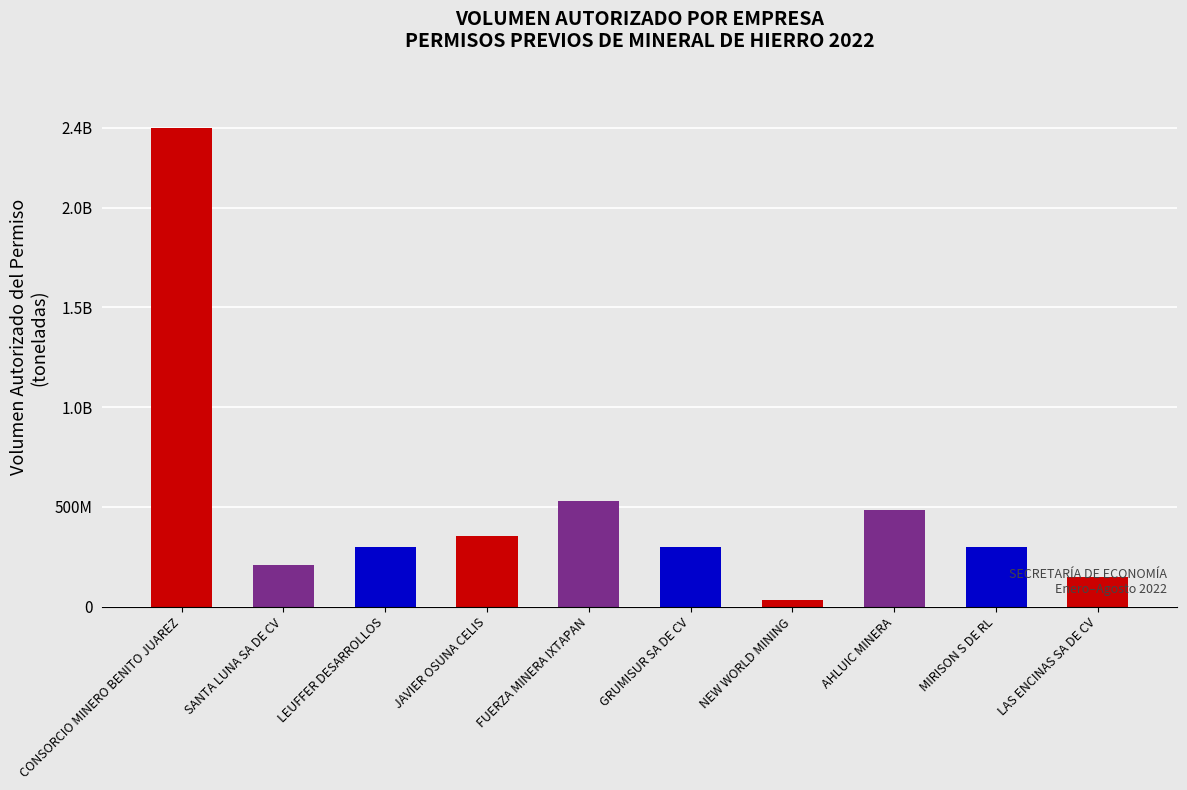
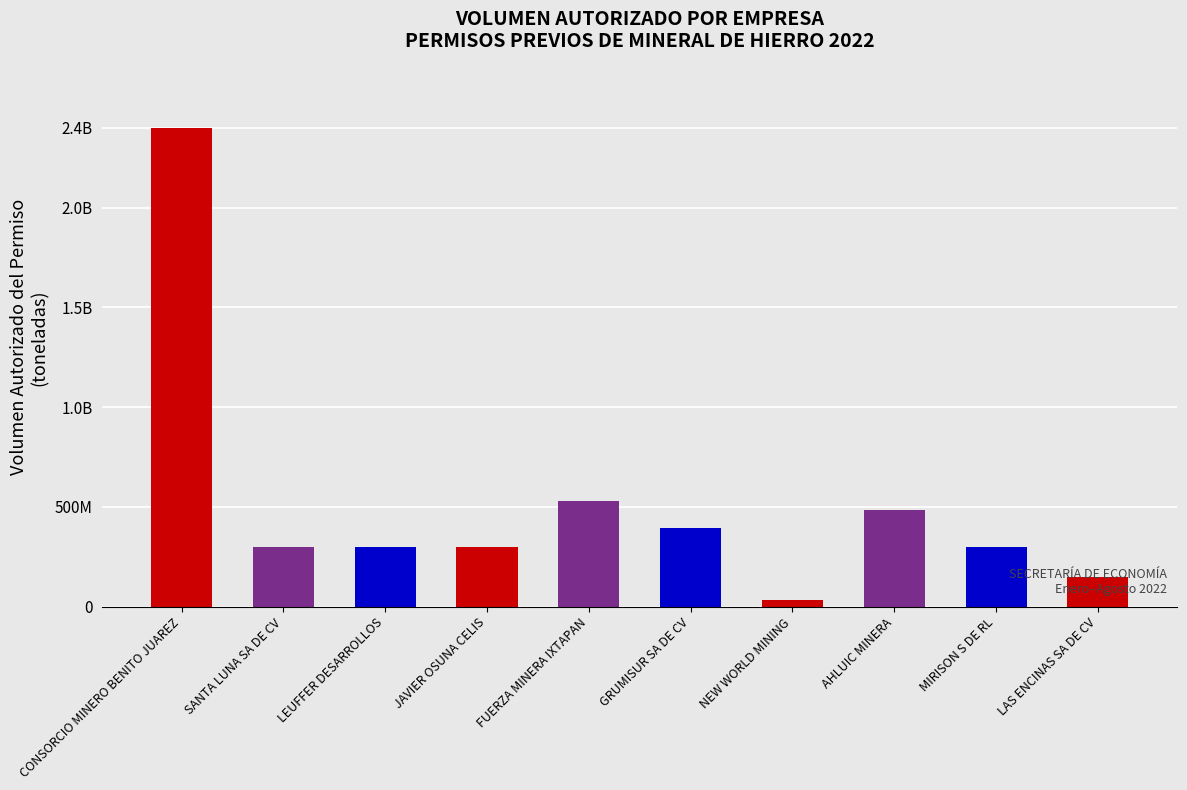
  {
    "CONSORCIO MINERO BENITO JUAREZ": 2400000000,
-   "SANTA LUNA SA DE CV": 210000000,
+   "SANTA LUNA SA DE CV": 300000000,
    "LEUFFER DESARROLLOS": 300000000,
-   "JAVIER OSUNA CELIS": 350000000,
+   "JAVIER OSUNA CELIS": 300000000,
    "FUERZA MINERA IXTAPAN": 530000000,
-   "GRUMISUR SA DE CV": 300000000,
+   "GRUMISUR SA DE CV": 390000000,
    "NEW WORLD MINING": 40000000,
    "AHLUIC MINERA": 490000000,
    "MIRISON S DE RL": 300000000
  }
